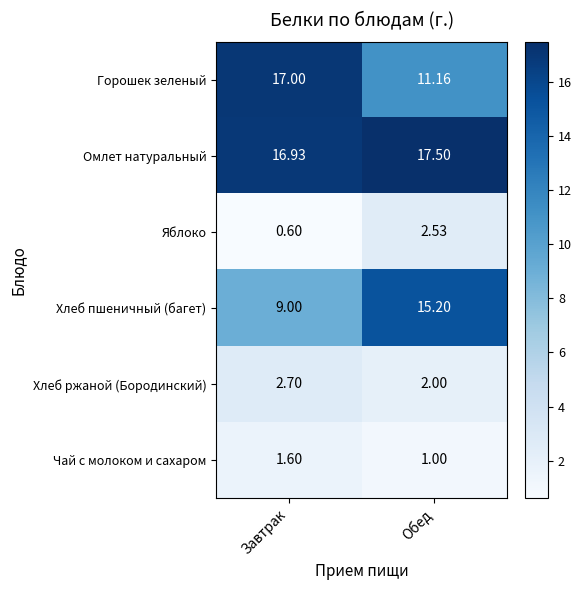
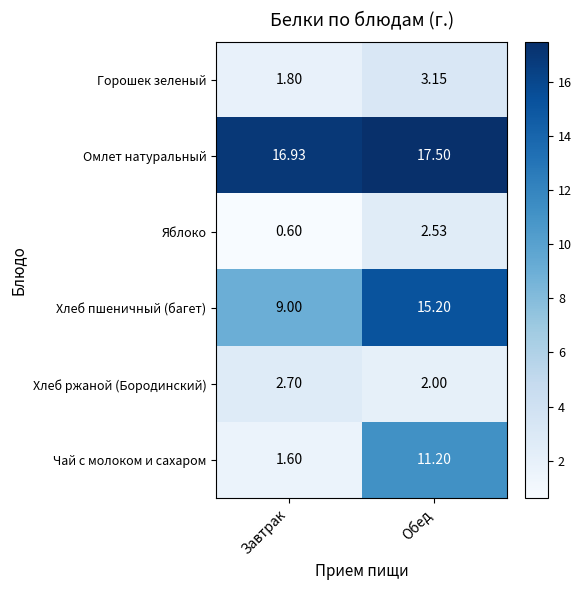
  {
    "Горошек зеленый": {
-     "Завтрак": 17.00,
-     "Обед": 11.16
+     "Завтрак": 1.80,
+     "Обед": 3.15
    },
    "Омлет натуральный": {
      "Завтрак": 16.93,
      "Обед": 17.50
    },
    "Яблоко": {
      "Завтрак": 0.60,
      "Обед": 2.53
    },
    "Хлеб пшеничный (багет)": {
      "Завтрак": 9.00,
      "Обед": 15.20
    },
    "Хлеб ржаной (Бородинский)": {
      "Завтрак": 2.70,
      "Обед": 2.00
    },
    "Чай с молоком и сахаром": {
      "Завтрак": 1.60,
-     "Обед": 1.00
+     "Обед": 11.20
    }
  }
